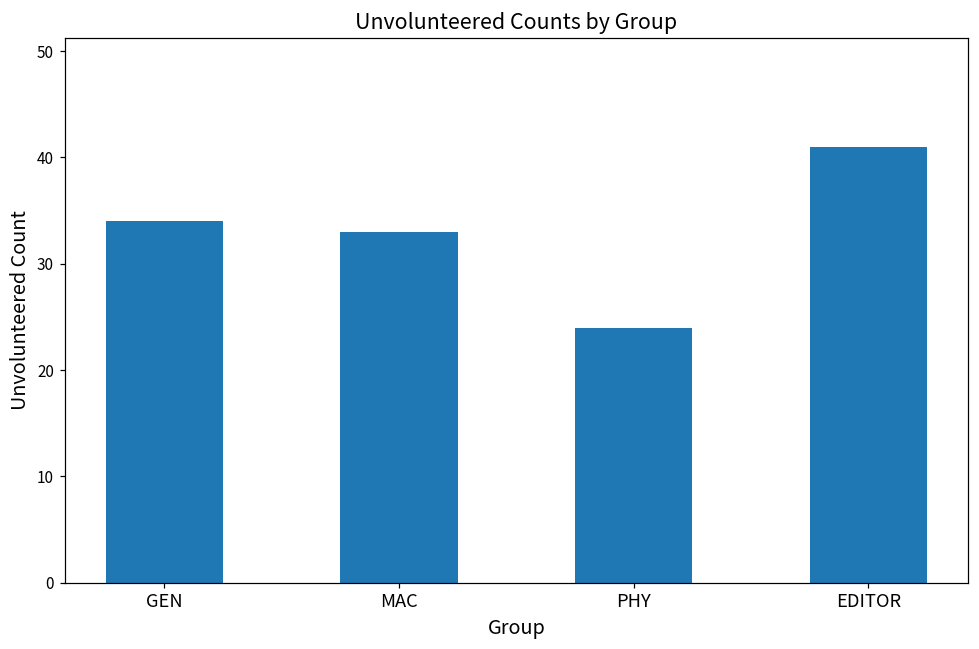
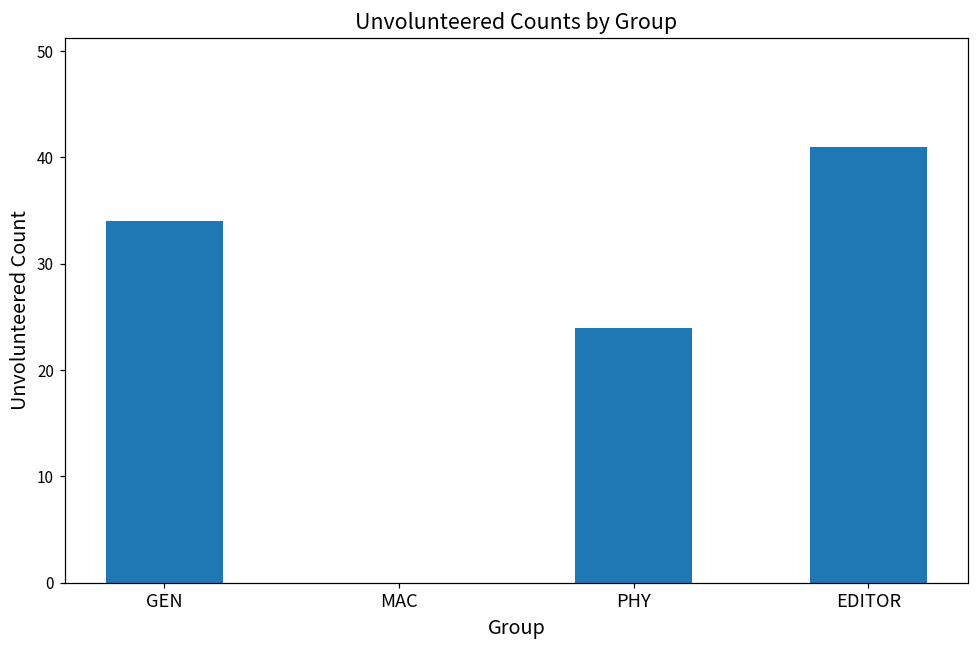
  {
    "GEN": 34,
-   "MAC": 33,
+   "MAC": 0,
    "PHY": 24,
    "EDITOR": 41
  }
